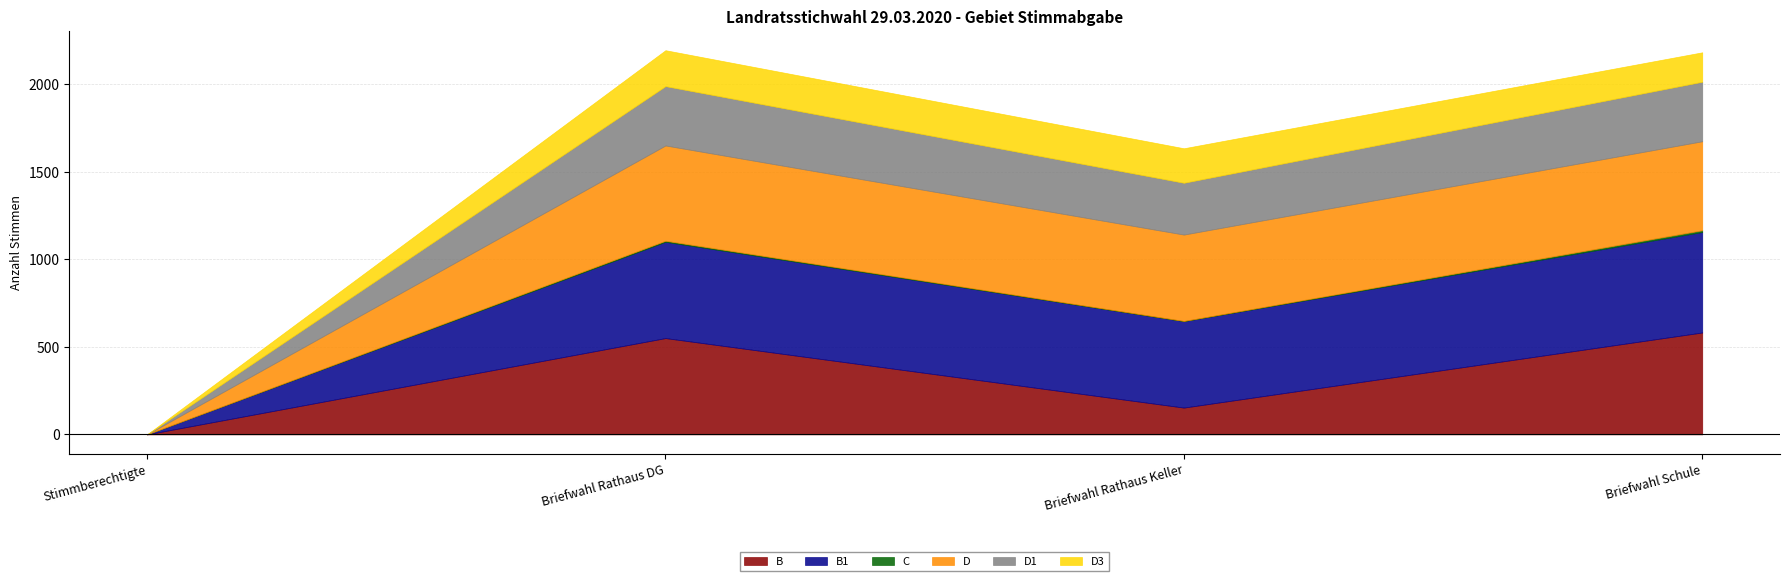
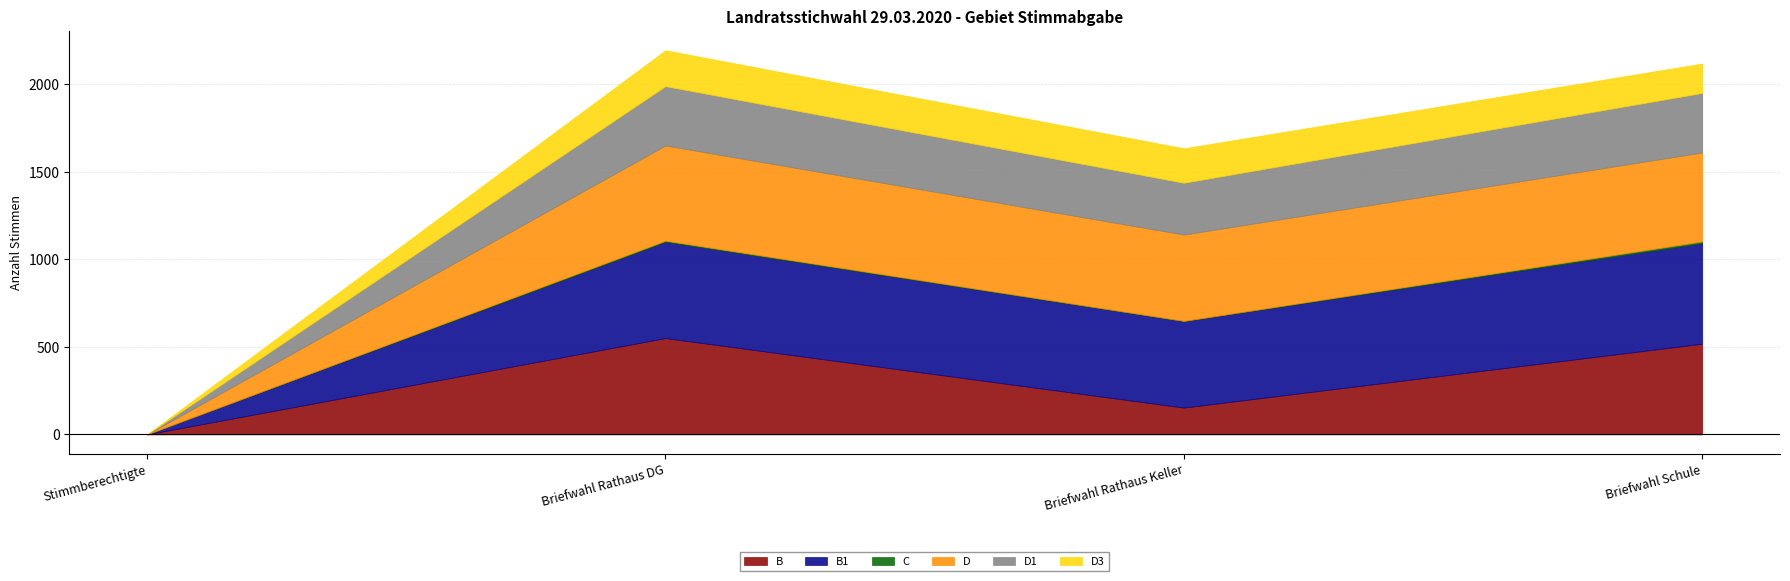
  {
    "B": {
      "Briefwahl Rathaus DG": 550,
      "Briefwahl Rathaus Keller": 150,
-     "Briefwahl Schule": 580
+     "Briefwahl Schule": 520
    },
    "D": {
      "Briefwahl Rathaus DG": 540,
      "Briefwahl Rathaus Keller": 490,
      "Briefwahl Schule": 510
    },
    "D1": {
      "Briefwahl Rathaus DG": 340,
      "Briefwahl Rathaus Keller": 300,
      "Briefwahl Schule": 340
    },
    "D3": {
      "Briefwahl Rathaus DG": 210,
      "Briefwahl Rathaus Keller": 200,
      "Briefwahl Schule": 170
    }
  }
